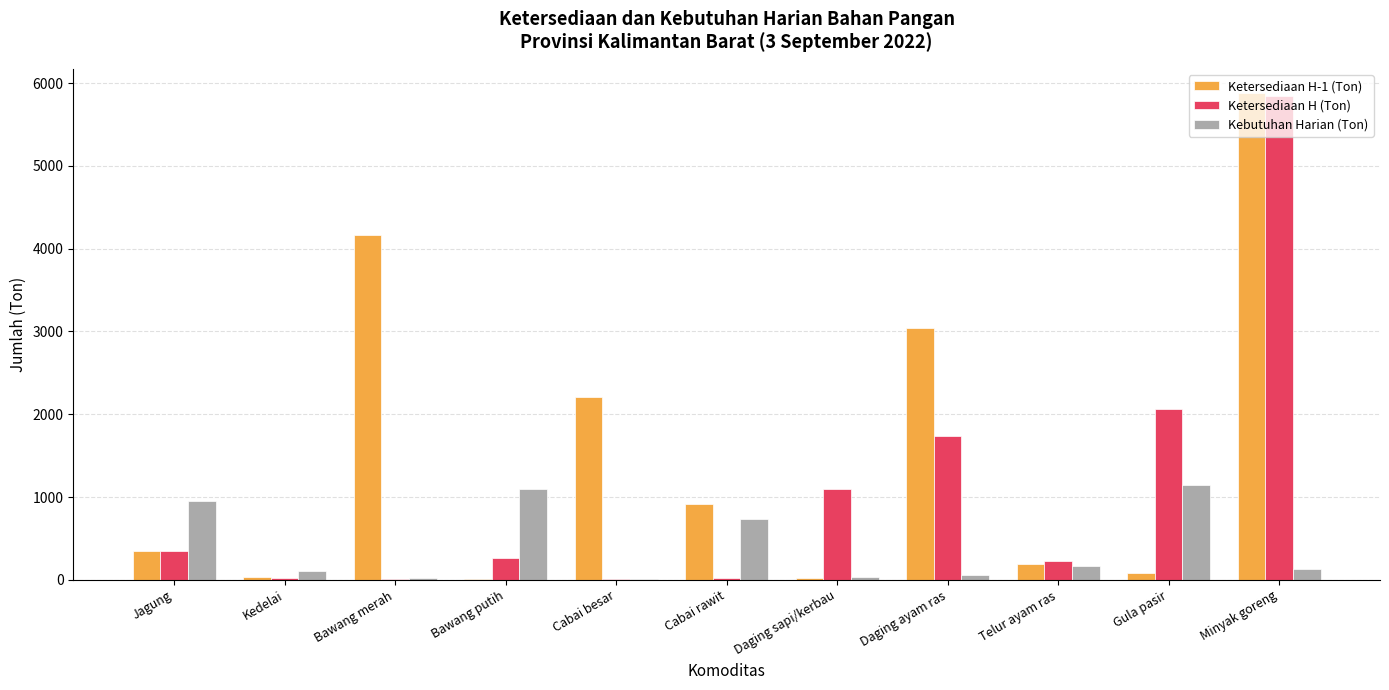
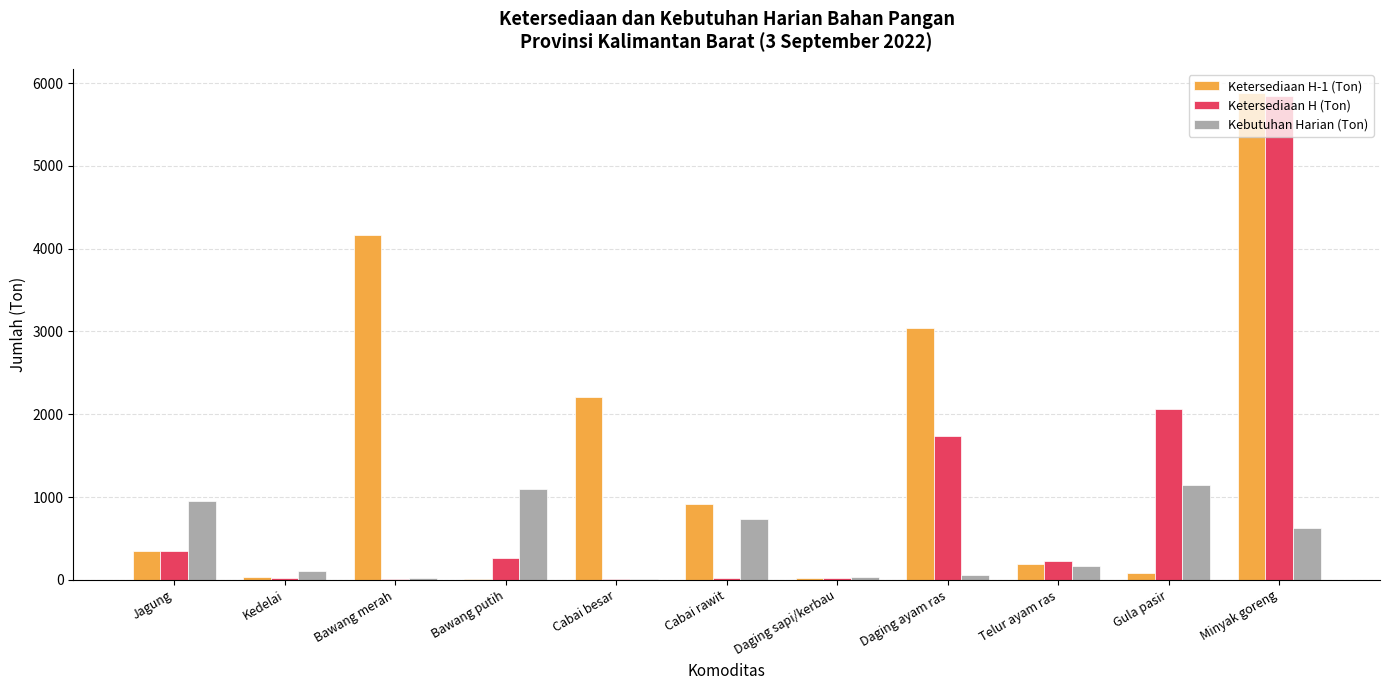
  {
    "Ketersediaan H-1 (Ton)": {
      "Jagung": 300,
      "Kedelai": 0,
      "Bawang merah": 4200,
      "Cabai besar": 2200,
      "Cabai rawit": 900,
      "Daging ayam ras": 3000,
      "Telur ayam ras": 200,
      "Gula pasir": 100
    },
    "Ketersediaan H (Ton)": {
      "Jagung": 300,
      "Bawang putih": 300,
-     "Daging sapi/kerbau": 1100,
+     "Daging sapi/kerbau": 0,
      "Daging ayam ras": 1700,
      "Telur ayam ras": 200,
      "Gula pasir": 2100
    },
    "Kebutuhan Harian (Ton)": {
      "Jagung": 1000,
      "Kedelai": 100,
      "Bawang putih": 1100,
      "Cabai rawit": 700,
      "Daging sapi/kerbau": 0,
      "Daging ayam ras": 100,
      "Telur ayam ras": 200,
      "Gula pasir": 1100,
-     "Minyak goreng": 100
+     "Minyak goreng": 600
    }
  }
